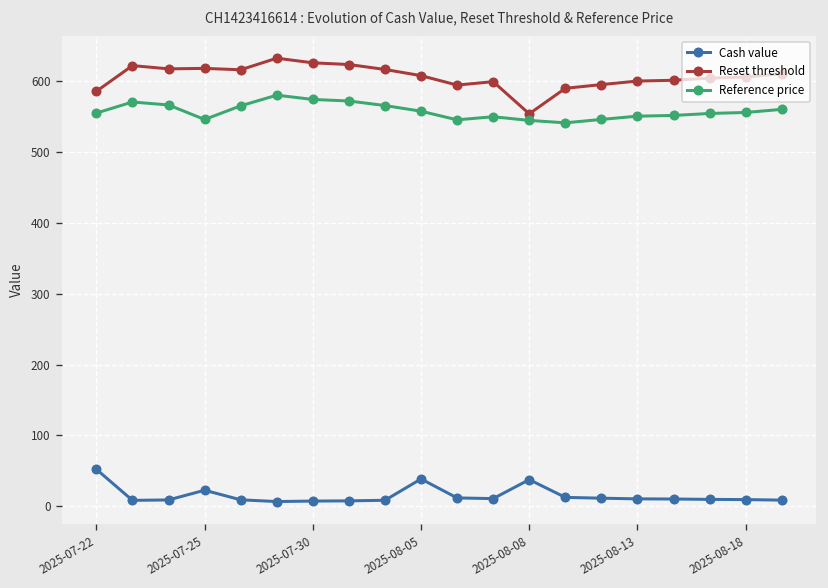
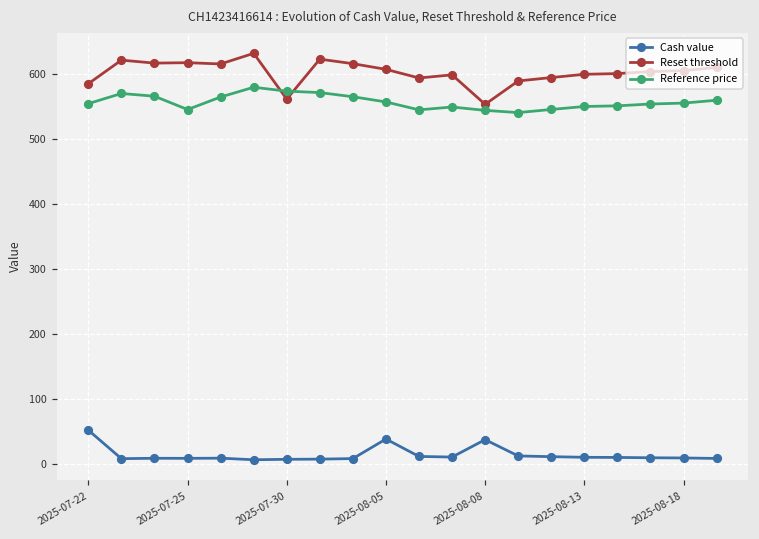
  {
    "Cash value": {
      "2025-07-22": 50,
-     "2025-07-25": 20,
+     "2025-07-25": 10,
      "2025-07-30": 10,
      "2025-08-05": 40,
      "2025-08-08": 40,
      "2025-08-13": 10,
      "2025-08-18": 10
    },
    "Reset threshold": {
      "2025-07-22": 590,
      "2025-07-25": 620,
-     "2025-07-30": 630,
+     "2025-07-30": 560,
      "2025-08-05": 610,
      "2025-08-08": 550,
      "2025-08-13": 600
    },
    "Reference price": {
      "2025-07-22": 560,
      "2025-07-25": 550,
      "2025-07-30": 570,
      "2025-08-05": 560,
      "2025-08-08": 540,
      "2025-08-13": 550,
      "2025-08-18": 560
    }
  }
